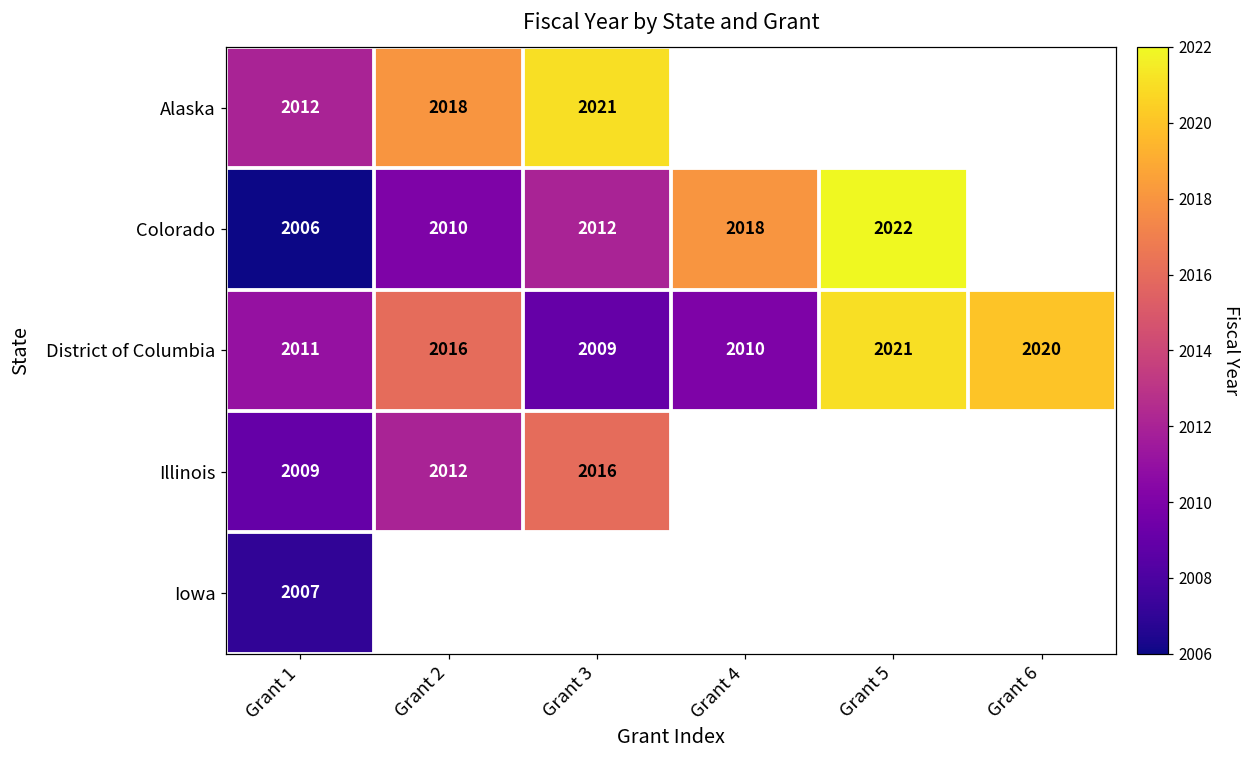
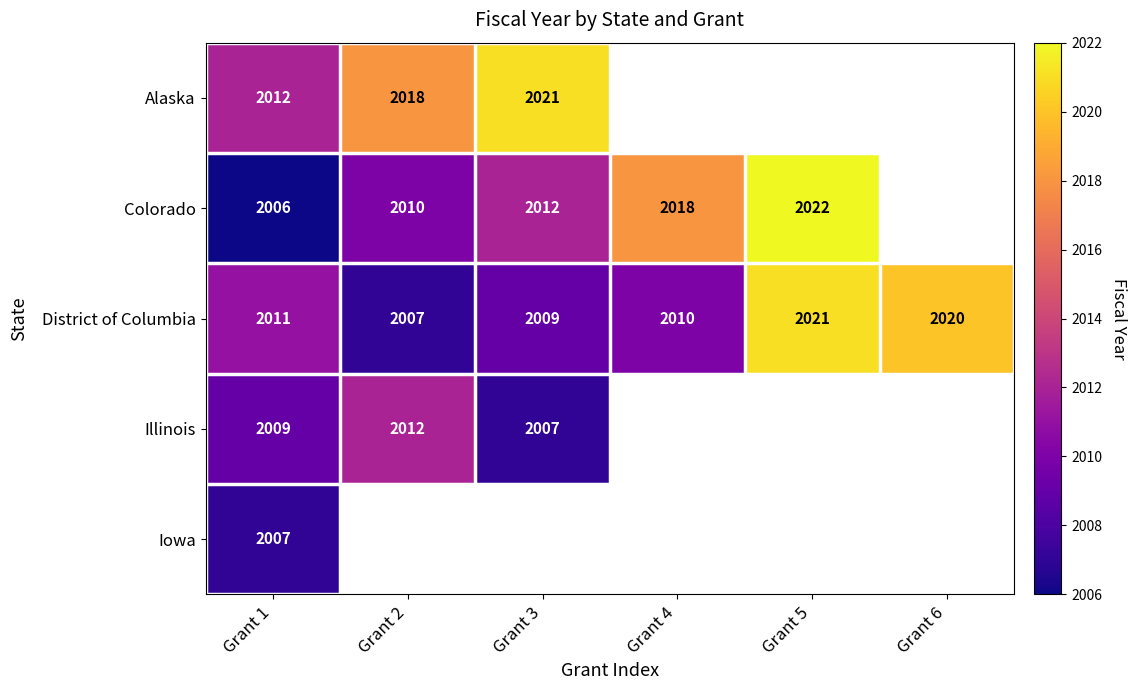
  {
    "Alaska": {
      "Grant 1": 2012,
      "Grant 2": 2018,
      "Grant 3": 2021
    },
    "Colorado": {
      "Grant 1": 2006,
      "Grant 2": 2010,
      "Grant 3": 2012,
      "Grant 4": 2018,
      "Grant 5": 2022
    },
    "District of Columbia": {
      "Grant 1": 2011,
-     "Grant 2": 2016,
+     "Grant 2": 2007,
      "Grant 3": 2009,
      "Grant 4": 2010,
      "Grant 5": 2021,
      "Grant 6": 2020
    },
    "Illinois": {
      "Grant 1": 2009,
      "Grant 2": 2012,
-     "Grant 3": 2016
+     "Grant 3": 2007
    },
    "Iowa": {
      "Grant 1": 2007
    }
  }
